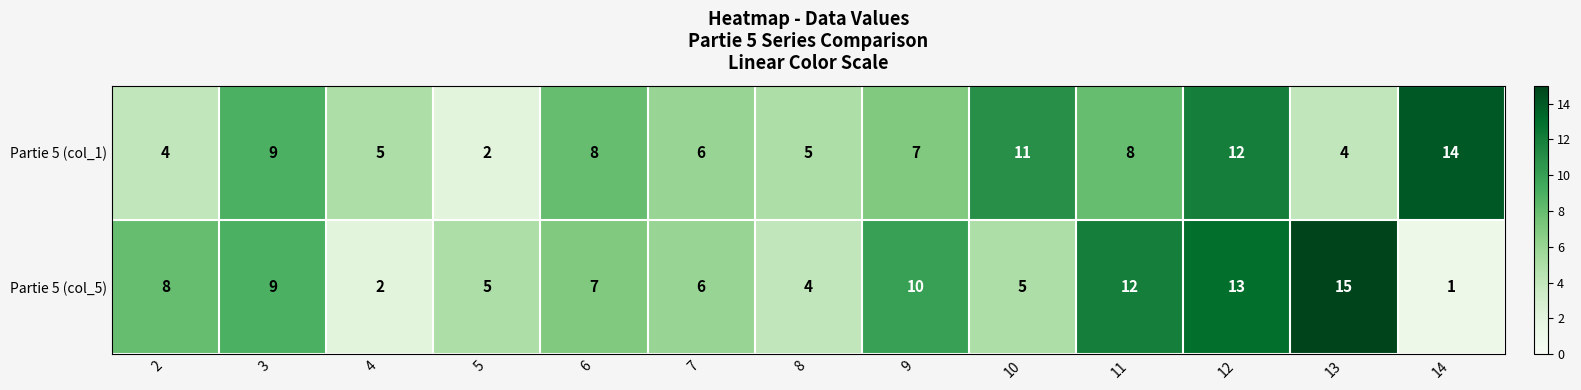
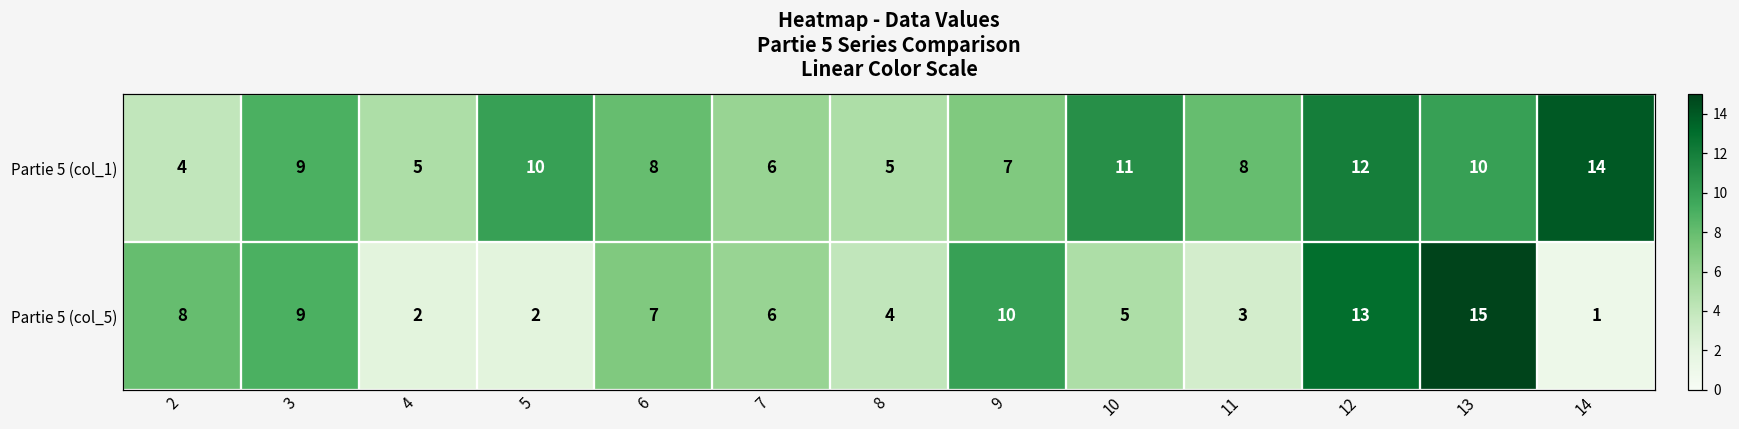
  {
    "Partie 5 (col_1)": {
      "2": 4,
      "3": 9,
      "4": 5,
-     "5": 2,
+     "5": 10,
      "6": 8,
      "7": 6,
      "8": 5,
      "9": 7,
      "10": 11,
      "11": 8,
      "12": 12,
-     "13": 4,
+     "13": 10,
      "14": 14
    },
    "Partie 5 (col_5)": {
      "2": 8,
      "3": 9,
      "4": 2,
-     "5": 5,
+     "5": 2,
      "6": 7,
      "7": 6,
      "8": 4,
      "9": 10,
      "10": 5,
-     "11": 12,
+     "11": 3,
      "12": 13,
      "13": 15,
      "14": 1
    }
  }
